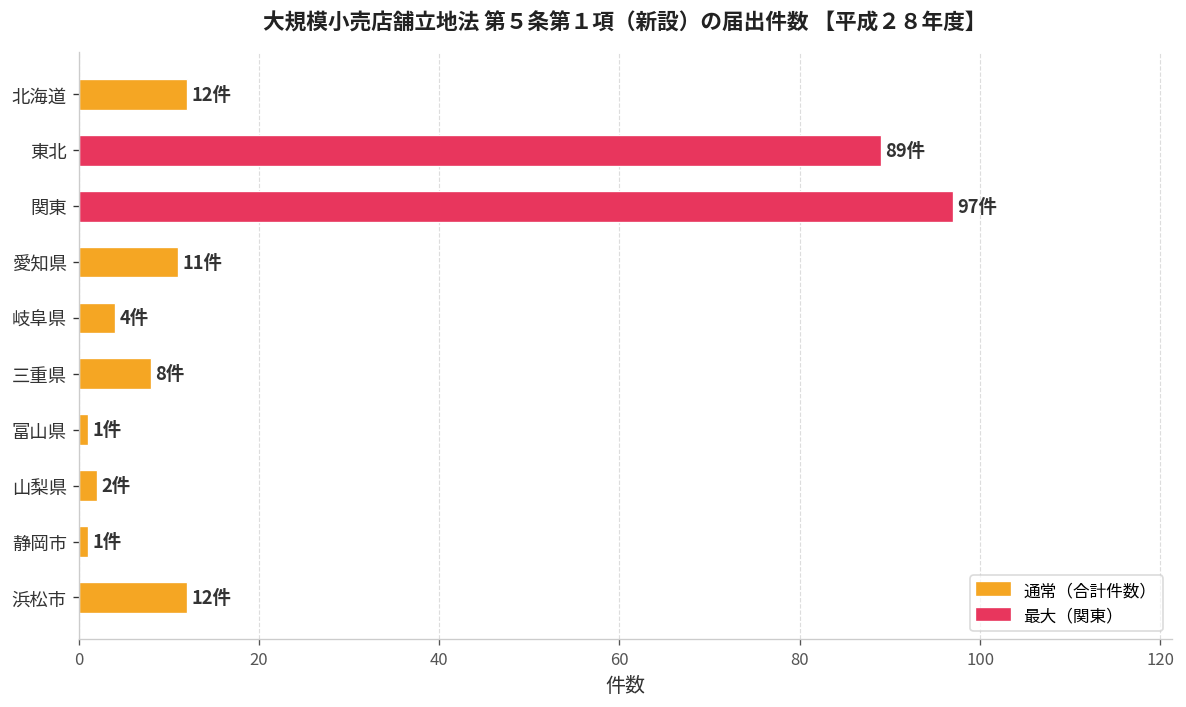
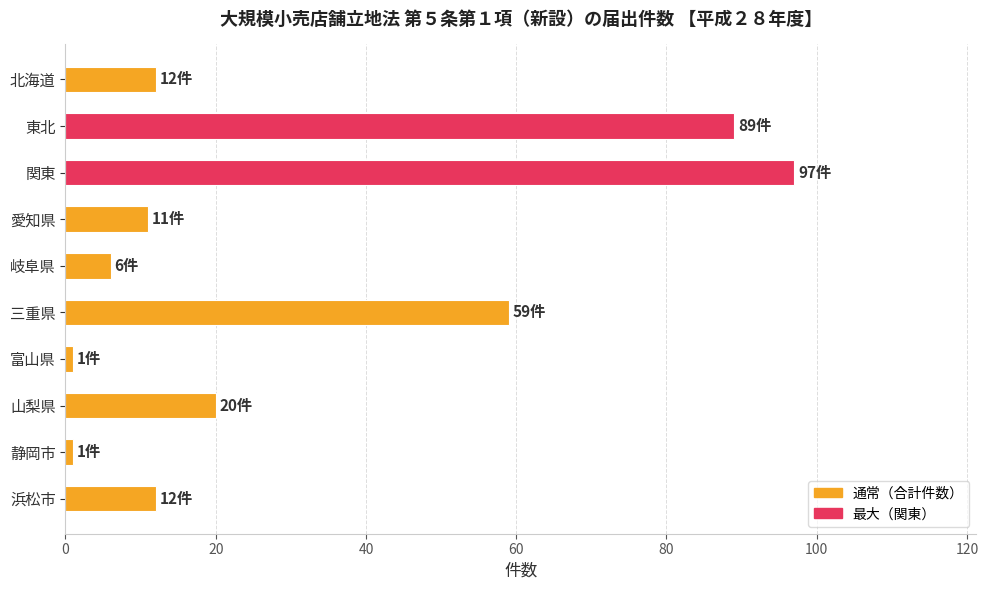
  {
    "北海道": "12件",
    "東北": "89件",
    "関東": "97件",
    "愛知県": "11件",
-   "岐阜県": "4件",
-   "三重県": "8件",
+   "岐阜県": "6件",
+   "三重県": "59件",
    "富山県": "1件",
-   "山梨県": "2件",
+   "山梨県": "20件",
    "静岡市": "1件",
    "浜松市": "12件"
  }
